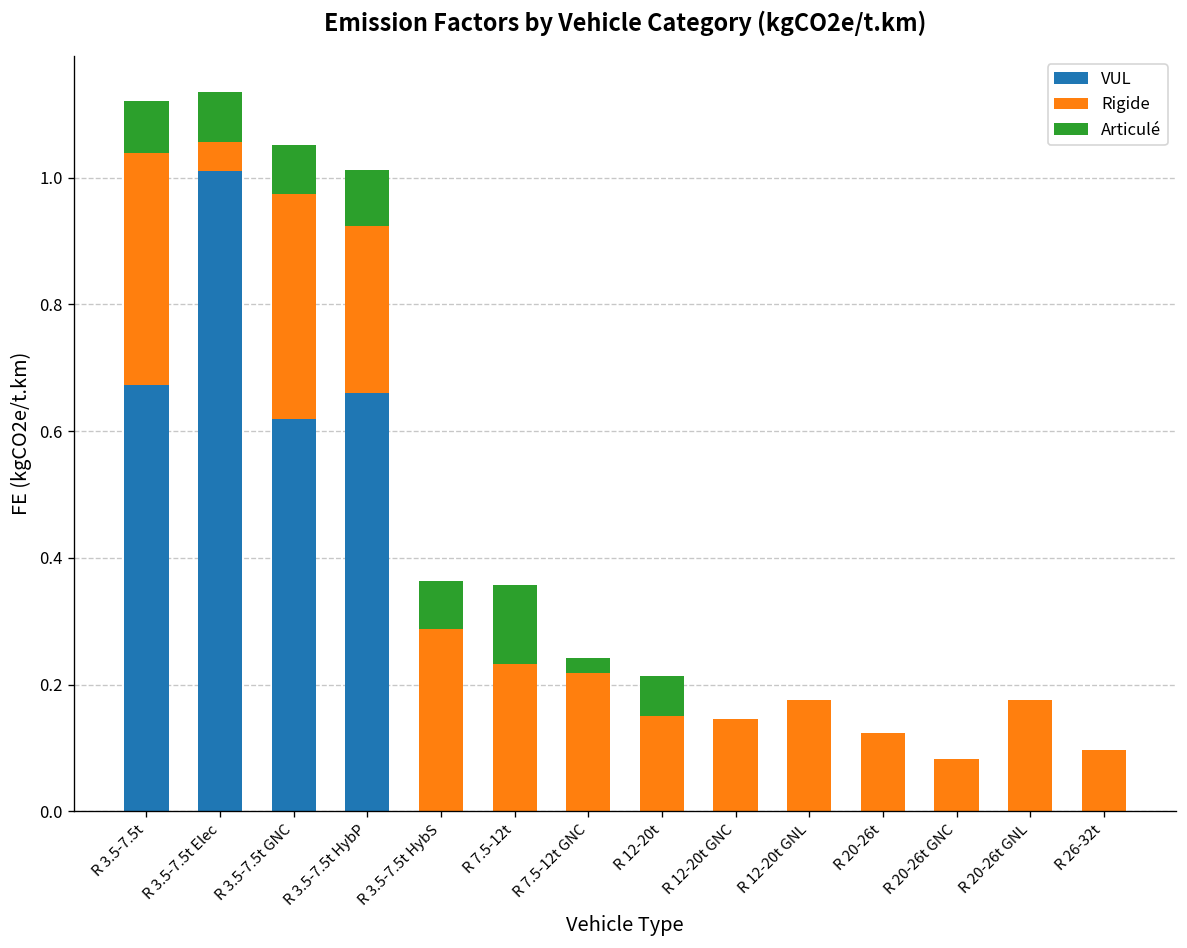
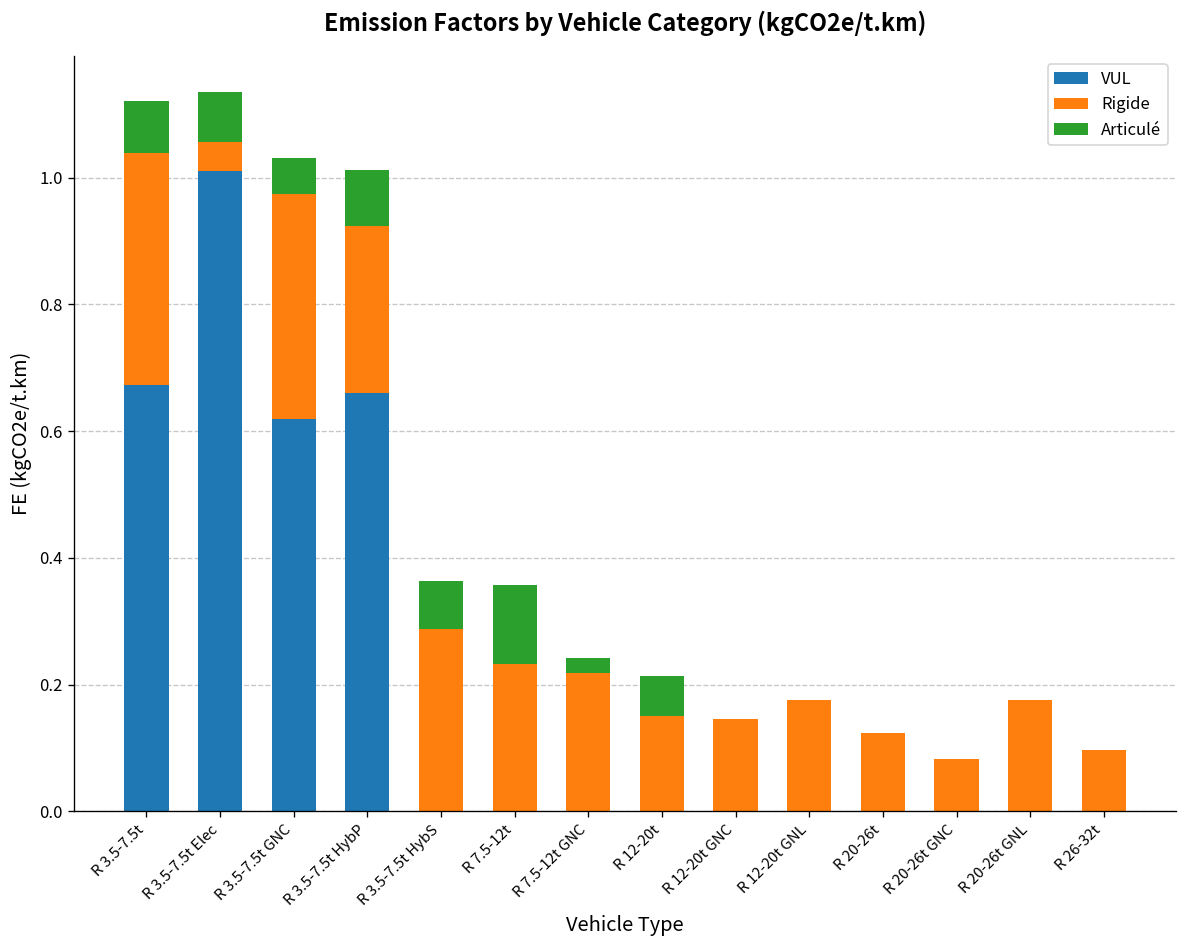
  {
    "VUL": {
      "R 3.5-7.5t": 0.67,
      "R 3.5-7.5t Elec": 1.01,
      "R 3.5-7.5t GNC": 0.62,
      "R 3.5-7.5t HybP": 0.66,
      "R 3.5-7.5t HybS": 0.00,
      "R 7.5-12t": 0.00,
      "R 7.5-12t GNC": 0.00,
      "R 12-20t": 0.00,
      "R 12-20t GNC": 0.00,
      "R 12-20t GNL": 0.00,
      "R 20-26t": 0.00,
      "R 20-26t GNC": 0.00,
      "R 20-26t GNL": 0.00,
      "R 26-32t": 0.00
    },
    "Rigide": {
      "R 3.5-7.5t": 0.37,
      "R 3.5-7.5t Elec": 0.05,
      "R 3.5-7.5t GNC": 0.36,
      "R 3.5-7.5t HybP": 0.26,
      "R 3.5-7.5t HybS": 0.29,
      "R 7.5-12t": 0.23,
      "R 7.5-12t GNC": 0.22,
      "R 12-20t": 0.15,
      "R 12-20t GNC": 0.15,
      "R 12-20t GNL": 0.18,
      "R 20-26t": 0.12,
      "R 20-26t GNC": 0.08,
      "R 20-26t GNL": 0.18,
      "R 26-32t": 0.10
    },
    "Articulé": {
      "R 3.5-7.5t": 0.08,
      "R 3.5-7.5t Elec": 0.08,
-     "R 3.5-7.5t GNC": 0.08,
+     "R 3.5-7.5t GNC": 0.06,
      "R 3.5-7.5t HybP": 0.09,
      "R 3.5-7.5t HybS": 0.07,
      "R 7.5-12t": 0.12,
      "R 7.5-12t GNC": 0.02,
      "R 12-20t": 0.06,
      "R 12-20t GNC": 0.00,
      "R 12-20t GNL": 0.00,
      "R 20-26t": 0.00,
      "R 20-26t GNC": 0.00,
      "R 20-26t GNL": 0.00,
      "R 26-32t": 0.00
    }
  }
